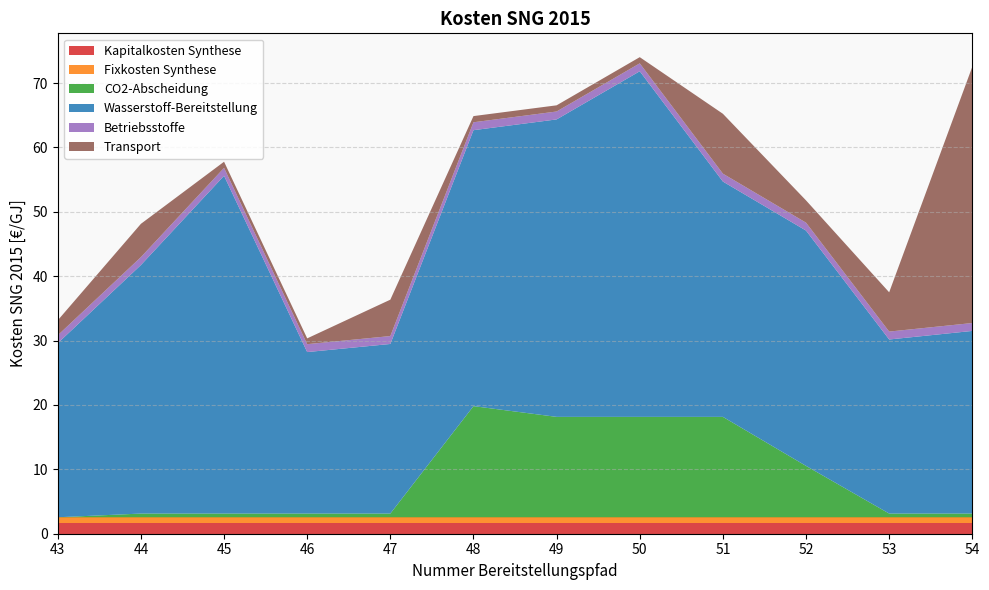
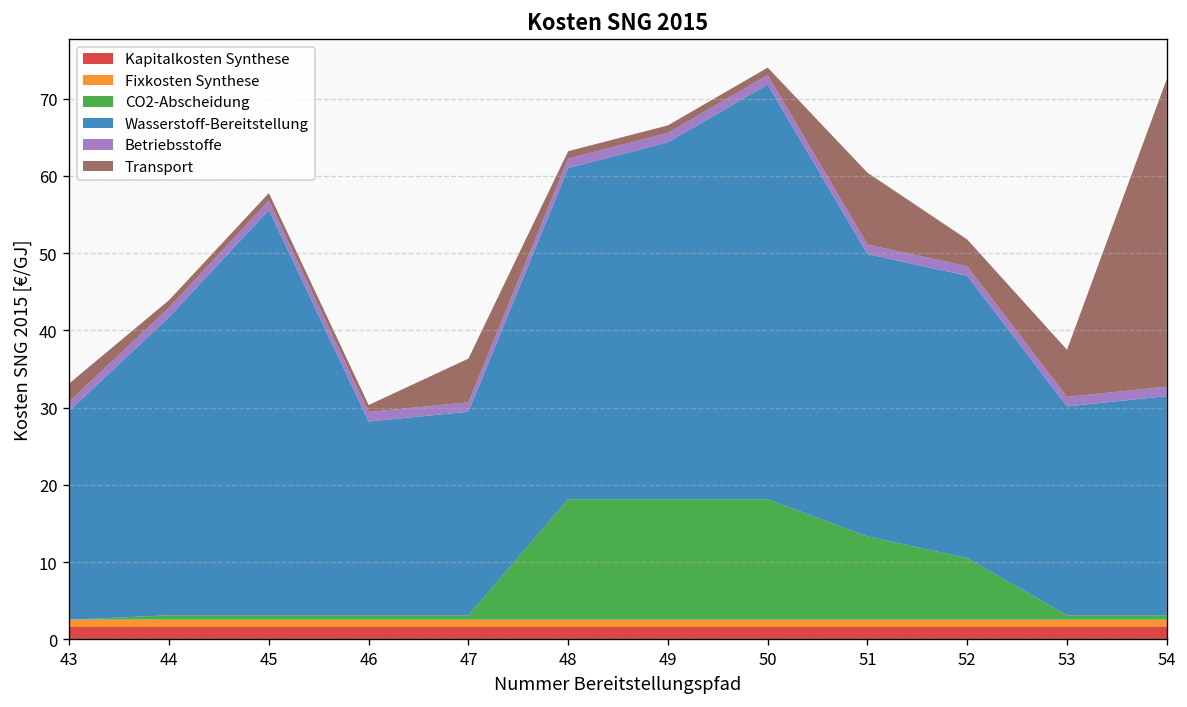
  {
    "Kapitalkosten Synthese": {
      "43": 2,
      "44": 2,
      "45": 2,
      "46": 2,
      "47": 2,
      "48": 2,
      "49": 2,
      "50": 2,
      "51": 2,
      "52": 2,
      "53": 2,
      "54": 2
    },
    "Fixkosten Synthese": {
      "44": 1,
      "45": 1,
      "46": 1,
      "47": 1,
      "48": 1,
      "49": 1,
      "50": 1,
      "51": 1,
      "52": 1,
      "53": 1,
      "54": 1
    },
    "CO2-Abscheidung": {
      "44": 1,
      "45": 1,
      "46": 1,
      "47": 1,
-     "48": 17,
+     "48": 16,
      "49": 16,
      "50": 16,
-     "51": 16,
+     "51": 11,
      "52": 8,
      "53": 1,
      "54": 1
    },
    "Wasserstoff-Bereitstellung": {
      "43": 27,
      "44": 39,
      "45": 52,
      "46": 25,
      "47": 26,
      "48": 43,
      "49": 46,
      "50": 54,
      "51": 37,
      "52": 37,
      "53": 27,
      "54": 28
    },
    "Betriebsstoffe": {
      "43": 1,
      "44": 1,
      "45": 1,
      "46": 1,
      "47": 1,
      "48": 1,
      "49": 1,
      "50": 1,
      "51": 1,
      "52": 1,
      "53": 1,
      "54": 1
    },
    "Transport": {
      "43": 2,
-     "44": 5,
+     "44": 1,
      "45": 1,
      "46": 1,
      "47": 6,
      "48": 1,
      "49": 1,
      "50": 1,
      "51": 9,
      "52": 3,
      "53": 6,
      "54": 40
    }
  }
